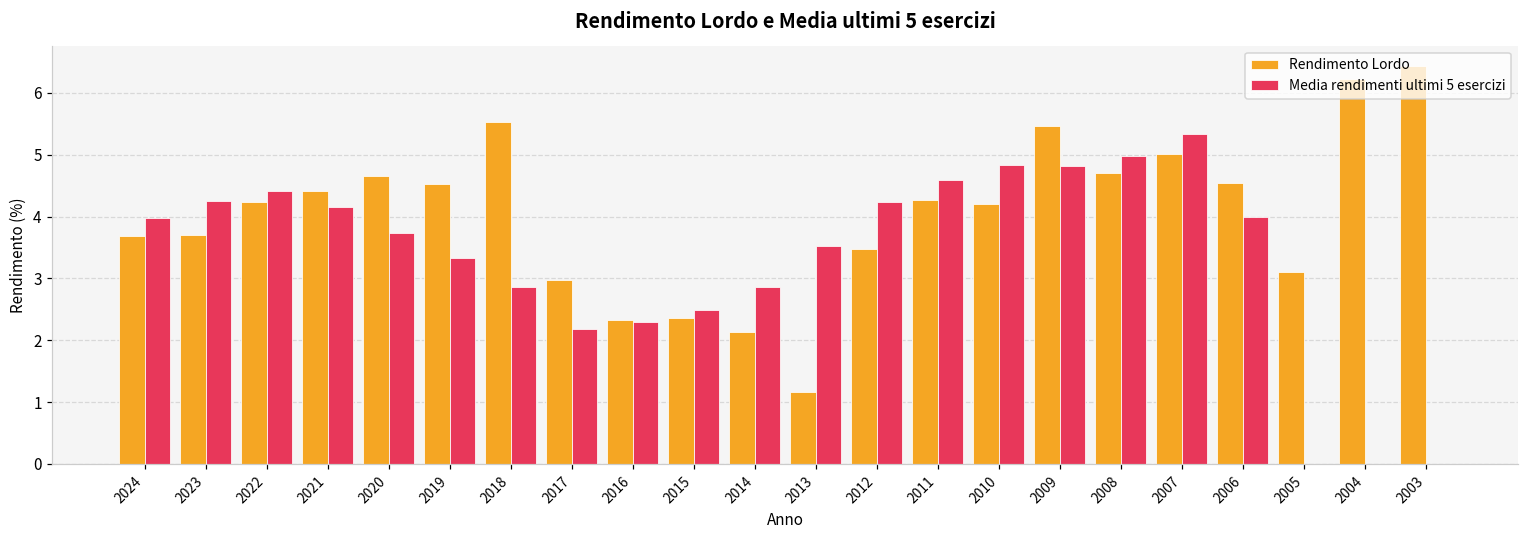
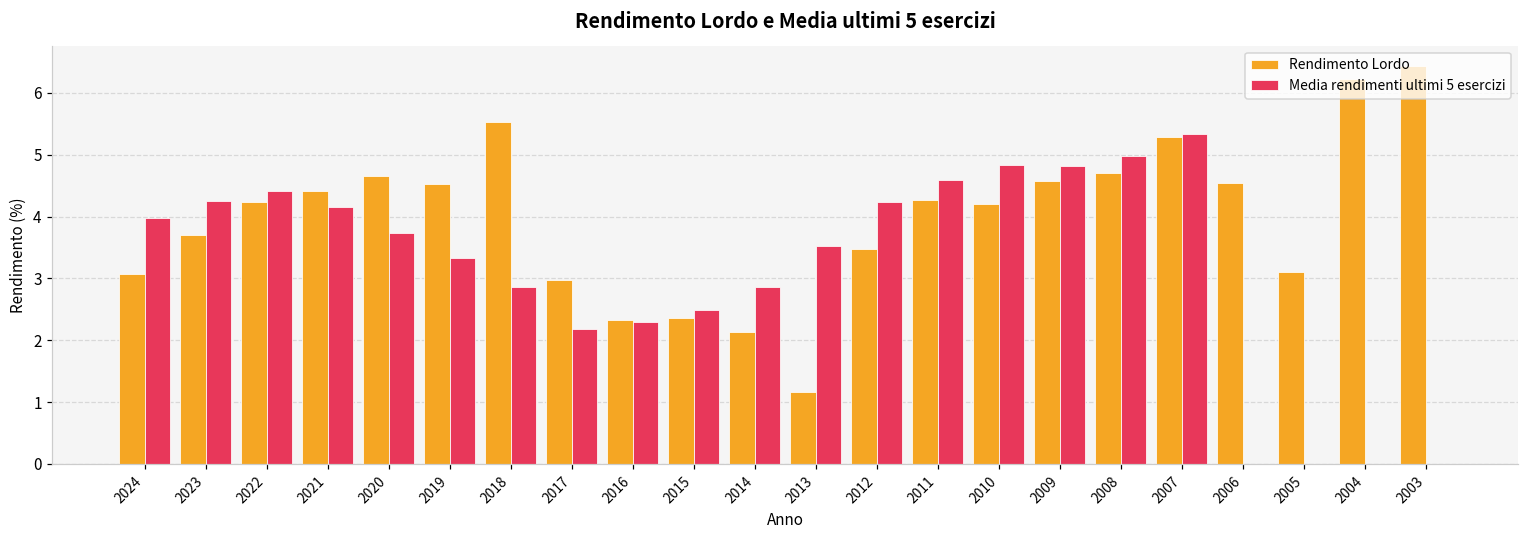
  {
    "Rendimento Lordo": {
-     "2024": 3.7,
+     "2024": 3.1,
      "2023": 3.7,
      "2022": 4.2,
      "2021": 4.4,
      "2020": 4.7,
      "2019": 4.5,
      "2018": 5.5,
      "2017": 3.0,
      "2016": 2.3,
      "2015": 2.4,
      "2014": 2.1,
      "2013": 1.2,
      "2012": 3.5,
      "2011": 4.3,
      "2010": 4.2,
-     "2009": 5.5,
+     "2009": 4.6,
      "2008": 4.7,
-     "2007": 5.0,
+     "2007": 5.3,
      "2006": 4.6,
      "2005": 3.1
    },
    "Media rendimenti ultimi 5 esercizi": {
      "2024": 4,
      "2023": 4.3,
      "2022": 4.4,
      "2021": 4.2,
      "2020": 3.7,
      "2019": 3.3,
      "2018": 2.9,
      "2017": 2.2,
      "2016": 2.3,
      "2015": 2.5,
      "2014": 2.9,
      "2013": 3.5,
      "2012": 4.2,
      "2011": 4.6,
      "2010": 4.8,
      "2009": 4.8,
      "2008": 5,
      "2007": 5.3,
-     "2006": 4,
+     "2006": 0,
      "2005": 0,
      "2004": 0,
      "2003": 0
    }
  }
